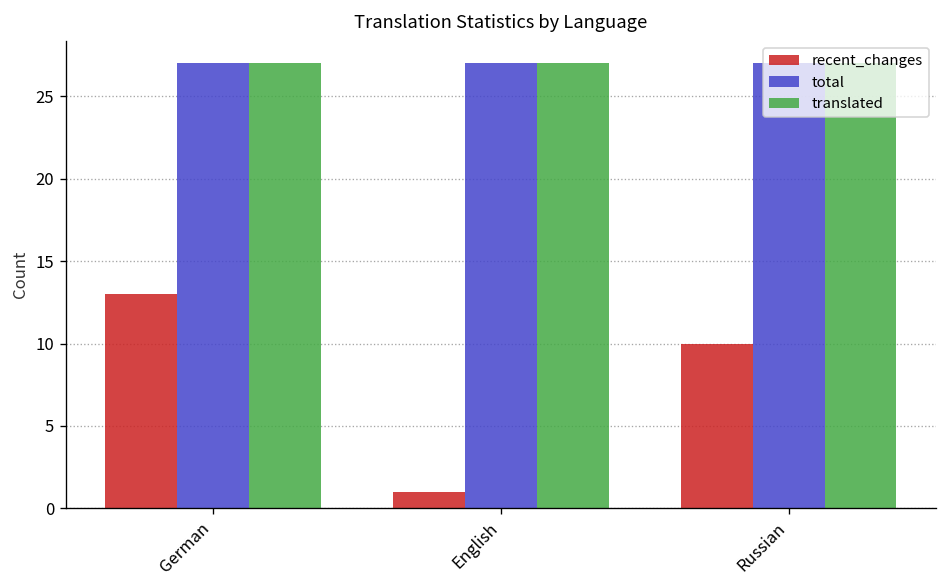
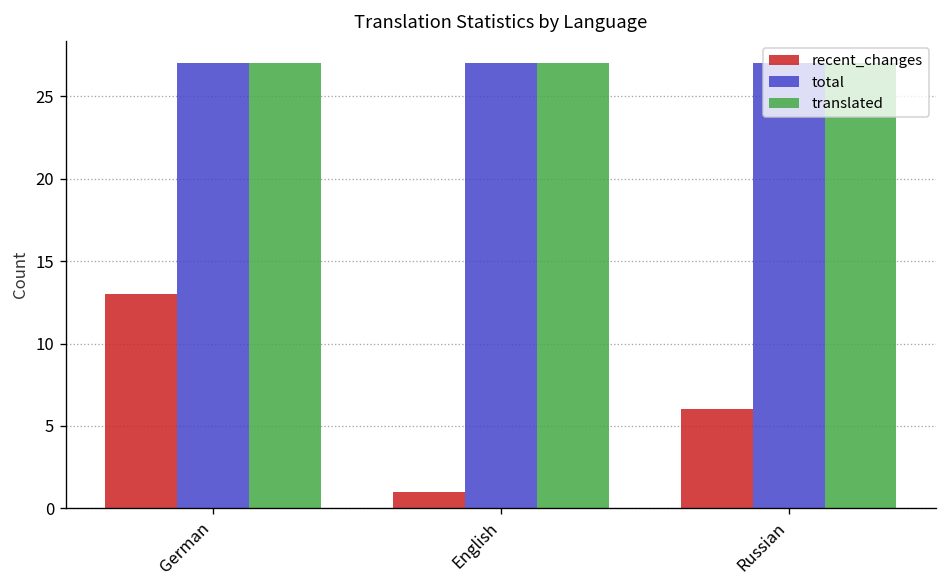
  {
    "recent_changes": {
      "German": 13,
      "English": 1,
-     "Russian": 10
+     "Russian": 6
    },
    "total": {
      "German": 27,
      "English": 27
    },
    "translated": {
      "German": 27,
      "English": 27
    }
  }
